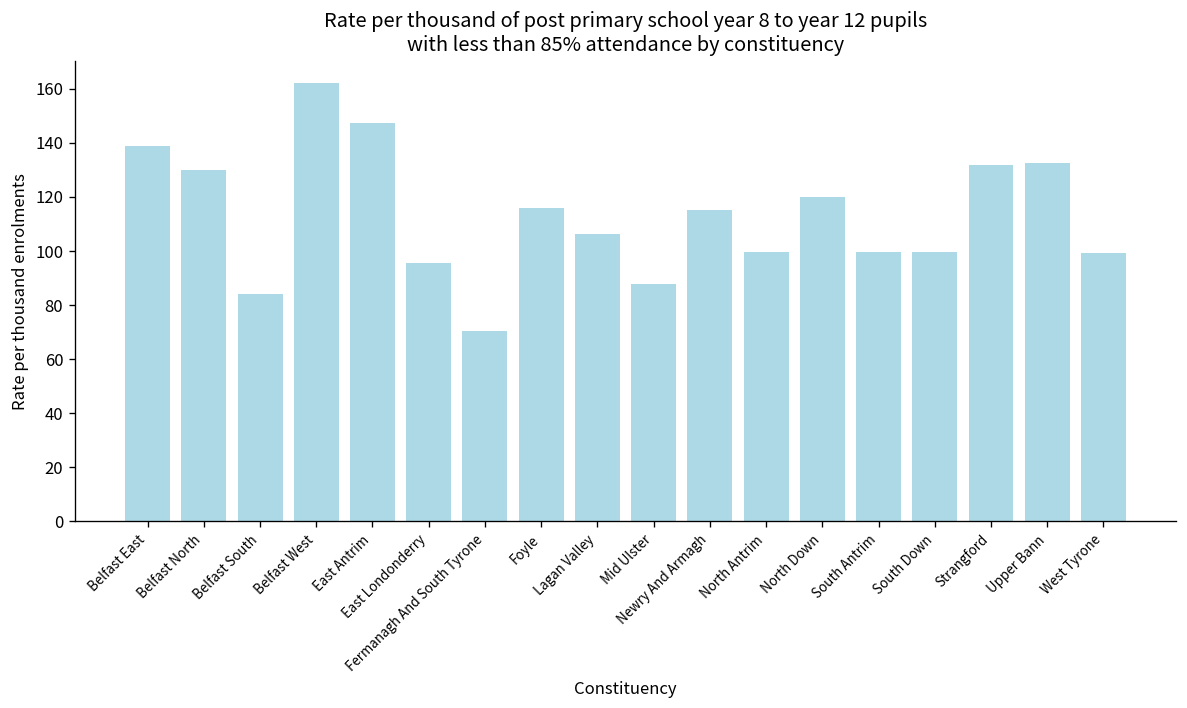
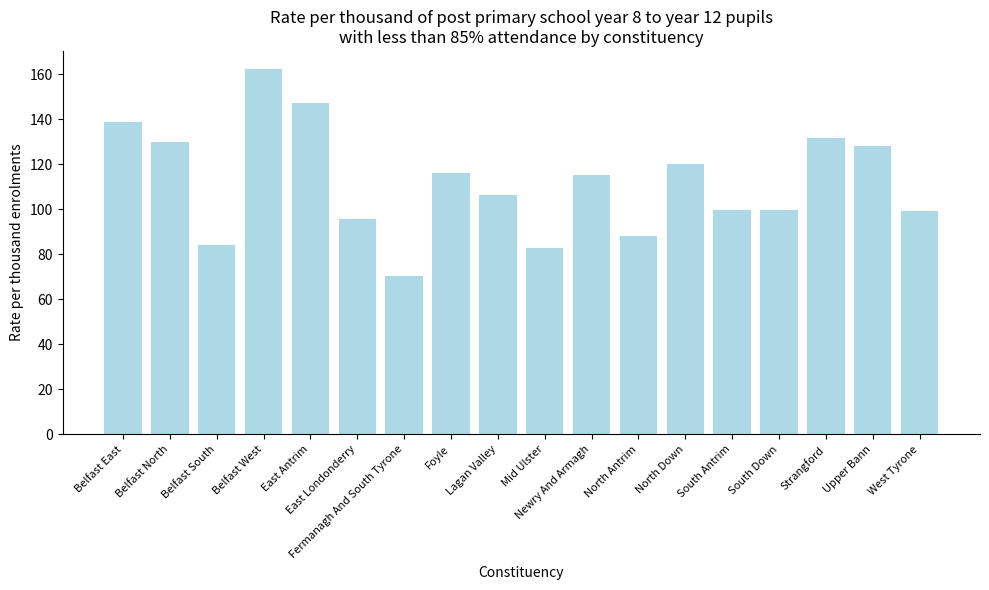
  {
    "Belfast East": 139,
    "Belfast North": 130,
    "Belfast South": 84,
    "Belfast West": 162,
    "East Antrim": 147,
    "East Londonderry": 96,
    "Fermanagh And South Tyrone": 71,
    "Foyle": 116,
    "Lagan Valley": 106,
-   "Mid Ulster": 88,
+   "Mid Ulster": 83,
    "Newry And Armagh": 115,
-   "North Antrim": 99,
+   "North Antrim": 88,
    "North Down": 120,
    "South Antrim": 100,
    "South Down": 100,
    "Strangford": 132,
-   "Upper Bann": 133,
+   "Upper Bann": 128,
    "West Tyrone": 99
  }
